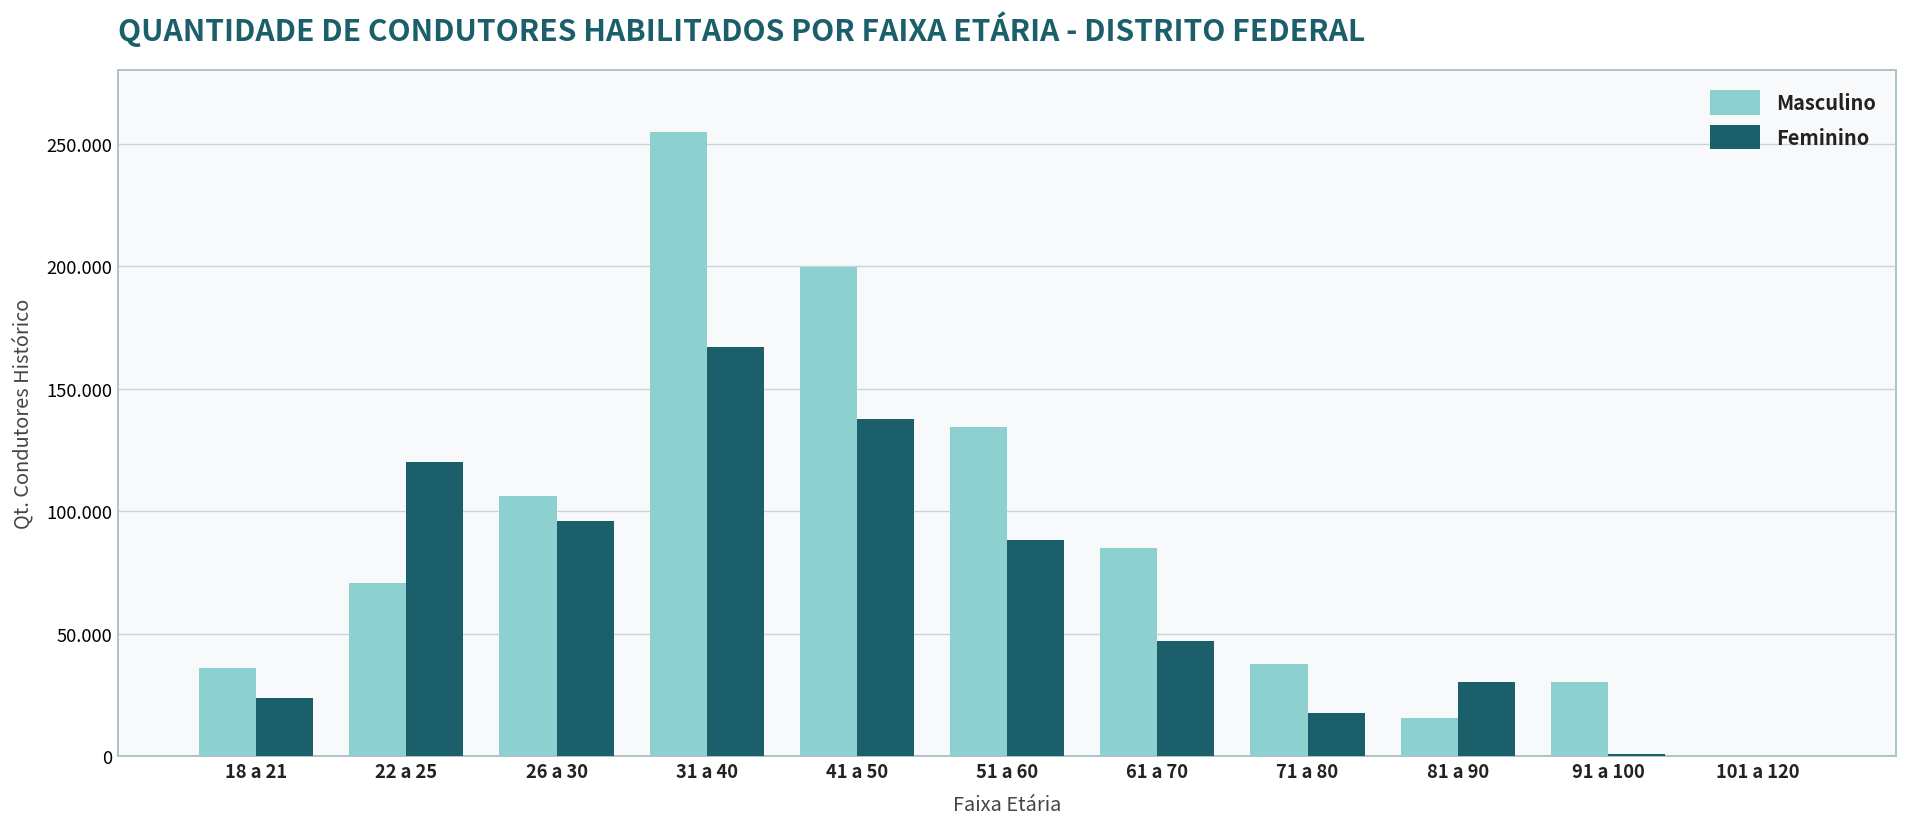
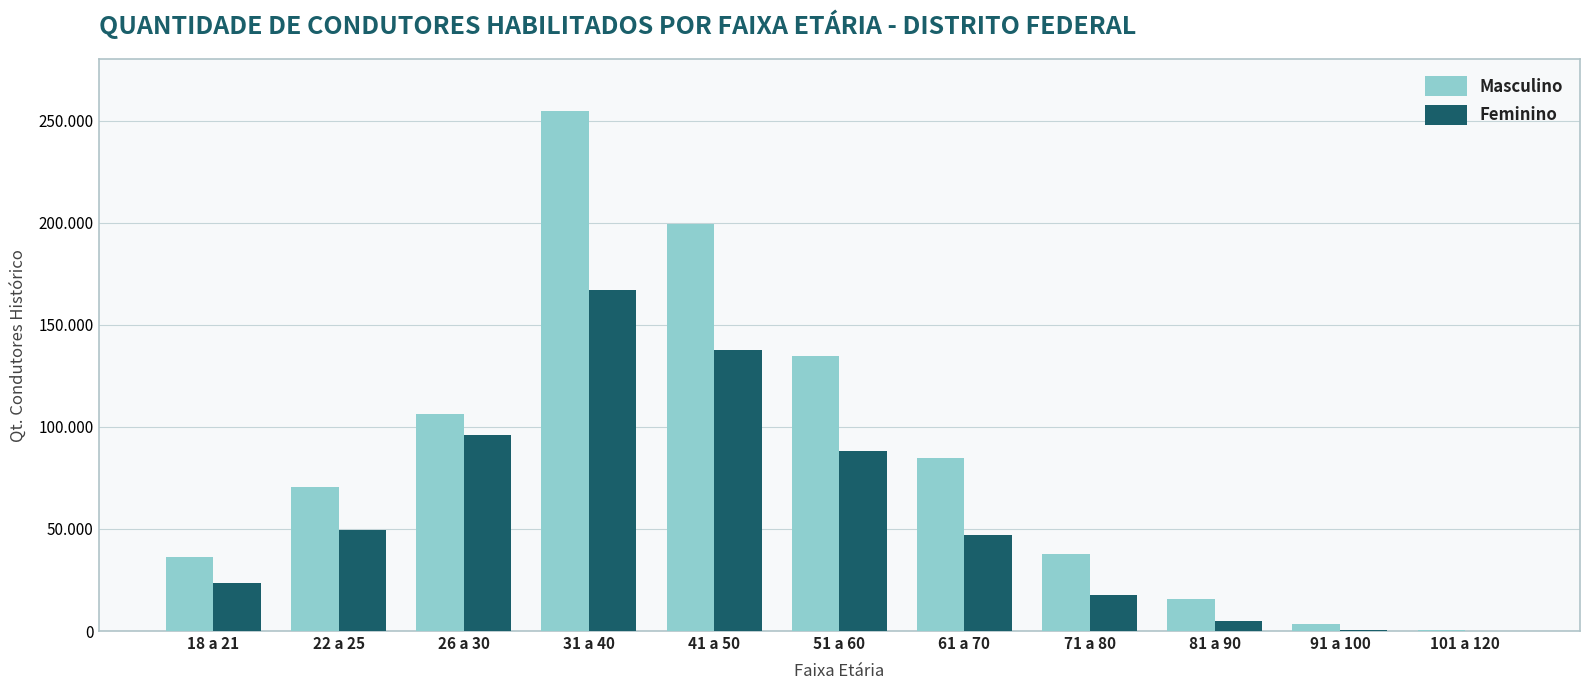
  {
    "Masculino": {
      "18 a 21": 36,
      "22 a 25": 71,
      "26 a 30": 106,
      "31 a 40": 255,
      "41 a 50": 200,
      "51 a 60": 135,
      "61 a 70": 85,
      "71 a 80": 38,
      "81 a 90": 16,
-     "91 a 100": 30
+     "91 a 100": 4
    },
    "Feminino": {
      "18 a 21": 24,
-     "22 a 25": 120,
+     "22 a 25": 50,
      "26 a 30": 96,
      "31 a 40": 167,
      "41 a 50": 138,
      "51 a 60": 88,
      "61 a 70": 47,
      "71 a 80": 18,
-     "81 a 90": 30
+     "81 a 90": 5
    }
  }
